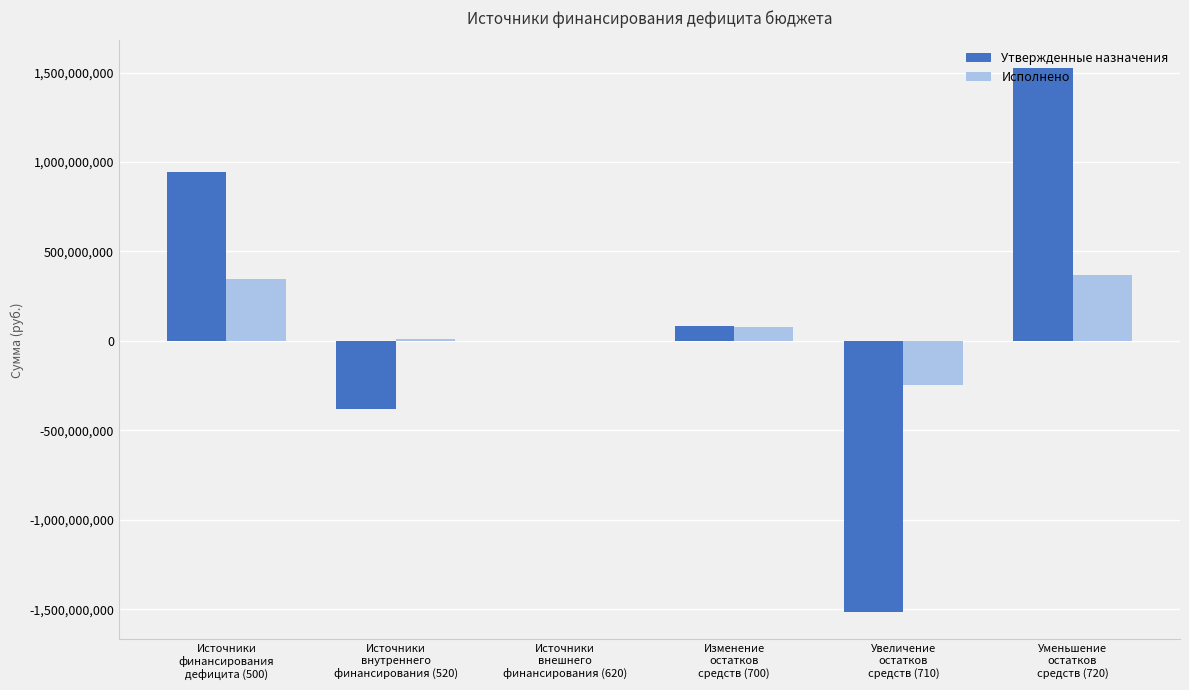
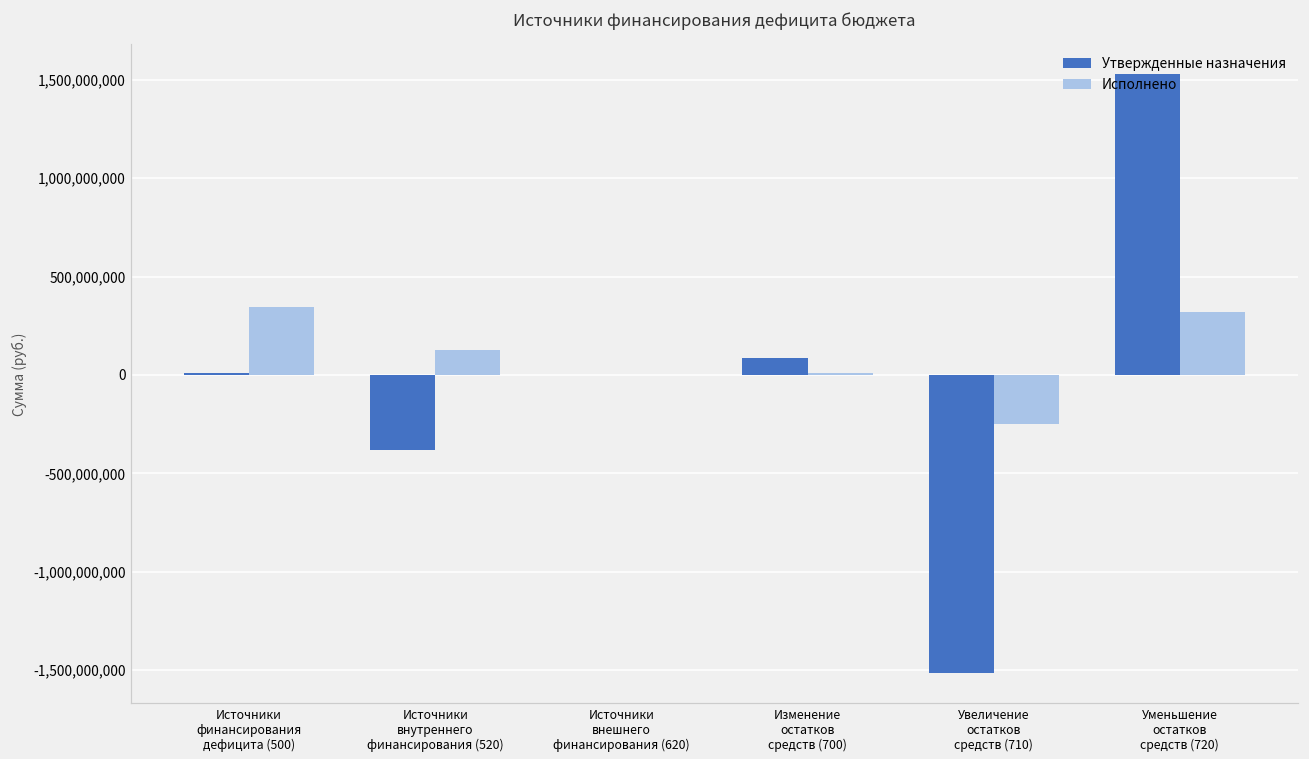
  {
    "Утвержденные назначения": {
-     "Источники финансирования дефицита (500)": "950,000,000",
+     "Источники финансирования дефицита (500)": "10,000,000",
      "Источники внутреннего финансирования (520)": "-380,000,000",
      "Источники внешнего финансирования (620)": "0",
      "Изменение остатков средств (700)": "90,000,000",
      "Увеличение остатков средств (710)": "-1,520,000,000",
      "Уменьшение остатков средств (720)": "1,530,000,000"
    },
    "Исполнено": {
      "Источники финансирования дефицита (500)": "350,000,000",
-     "Источники внутреннего финансирования (520)": "10,000,000",
+     "Источники внутреннего финансирования (520)": "130,000,000",
      "Источники внешнего финансирования (620)": "0",
-     "Изменение остатков средств (700)": "80,000,000",
+     "Изменение остатков средств (700)": "10,000,000",
      "Увеличение остатков средств (710)": "-250,000,000",
-     "Уменьшение остатков средств (720)": "370,000,000"
+     "Уменьшение остатков средств (720)": "320,000,000"
    }
  }
